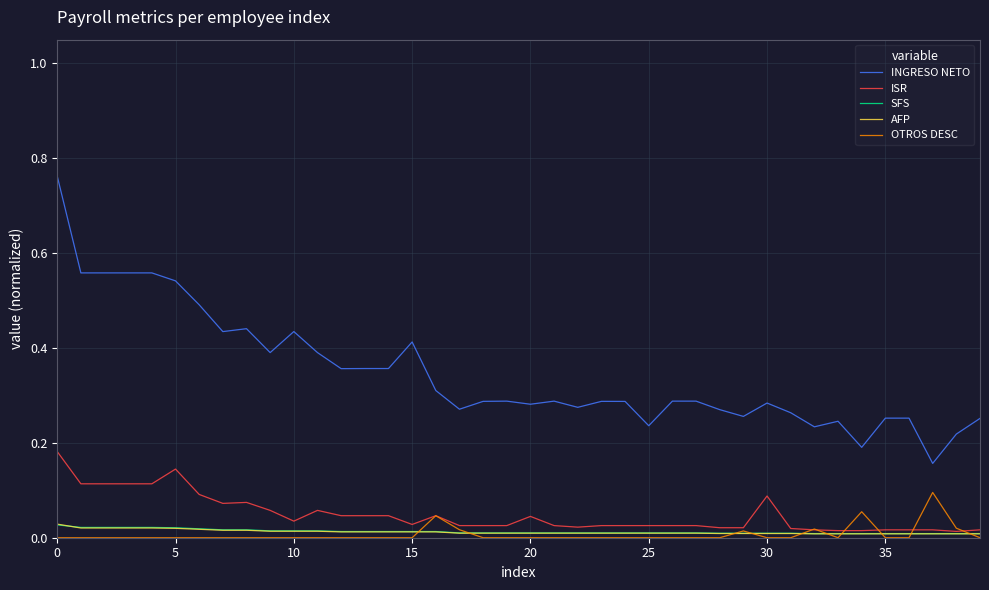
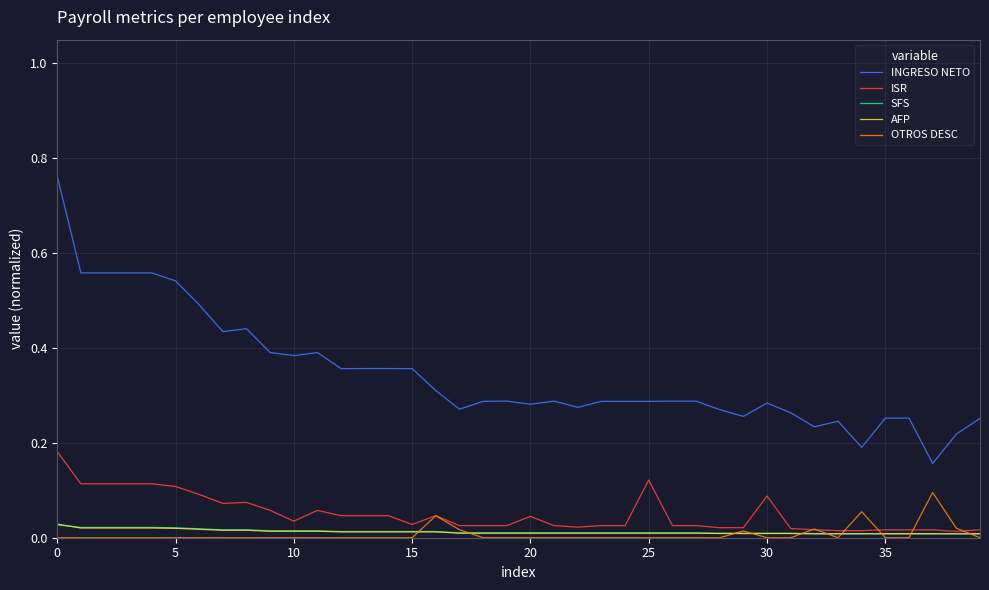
  {
    "INGRESO NETO": {
      "0": 0.76,
      "5": 0.54,
-     "10": 0.43,
-     "15": 0.41,
+     "10": 0.38,
+     "15": 0.36,
      "20": 0.28,
-     "25": 0.24,
+     "25": 0.29,
      "30": 0.28,
      "35": 0.25
    },
    "ISR": {
      "0": 0.18,
-     "5": 0.14,
+     "5": 0.11,
      "10": 0.03,
      "15": 0.03,
      "20": 0.04,
-     "25": 0.03,
+     "25": 0.12,
      "30": 0.09,
      "35": 0.02
    },
    "OTROS DESC": {
      "0": 0.00,
      "5": 0.00,
      "10": 0.00,
      "15": 0.00,
      "20": 0.00,
      "25": 0.00,
      "30": 0.00,
      "35": 0.00
    }
  }
